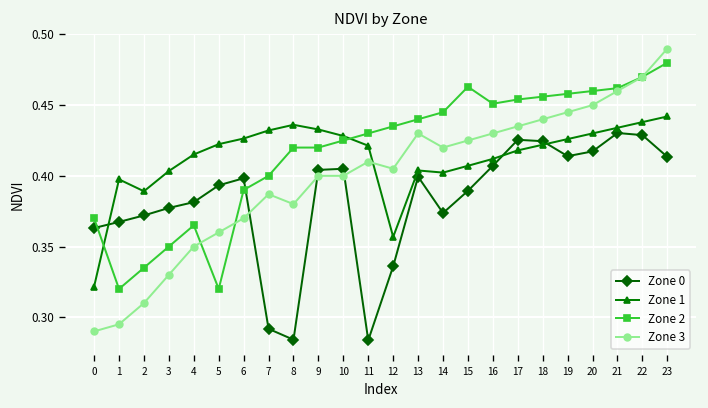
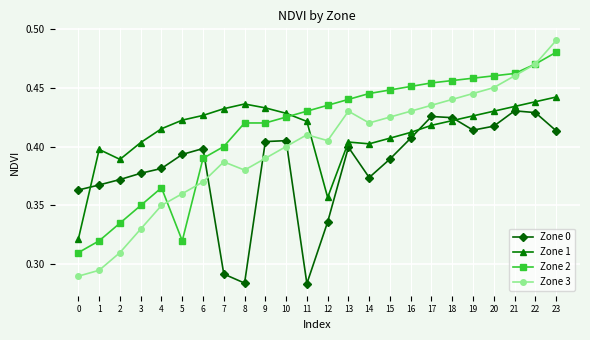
  {
    "Zone 2": {
-     "0": 0.37,
+     "0": 0.31,
      "1": 0.320,
      "2": 0.335,
      "3": 0.350,
      "4": 0.365,
      "5": 0.320,
      "6": 0.390,
      "7": 0.400,
      "8": 0.420,
      "9": 0.420,
      "10": 0.425,
      "11": 0.430,
      "12": 0.435,
      "13": 0.440,
      "14": 0.445,
-     "15": 0.463,
+     "15": 0.448,
      "16": 0.451,
      "17": 0.454,
      "18": 0.456,
      "19": 0.458,
      "20": 0.460,
      "23": 0.480
    },
    "Zone 3": {
      "0": 0.29,
      "1": 0.295,
      "2": 0.31,
      "3": 0.33,
      "4": 0.35,
      "5": 0.36,
      "6": 0.37,
      "7": 0.387,
      "8": 0.38,
-     "9": 0.40,
+     "9": 0.39,
      "10": 0.40,
      "11": 0.41,
      "12": 0.405,
      "13": 0.43,
      "14": 0.42,
      "15": 0.425,
      "16": 0.43,
      "17": 0.435,
      "18": 0.44,
      "19": 0.445,
      "20": 0.45,
      "23": 0.49
    }
  }
